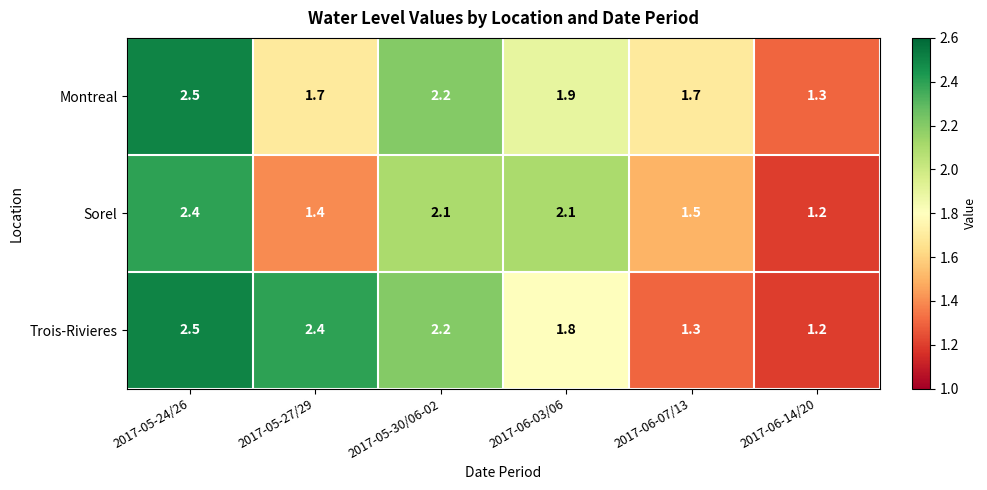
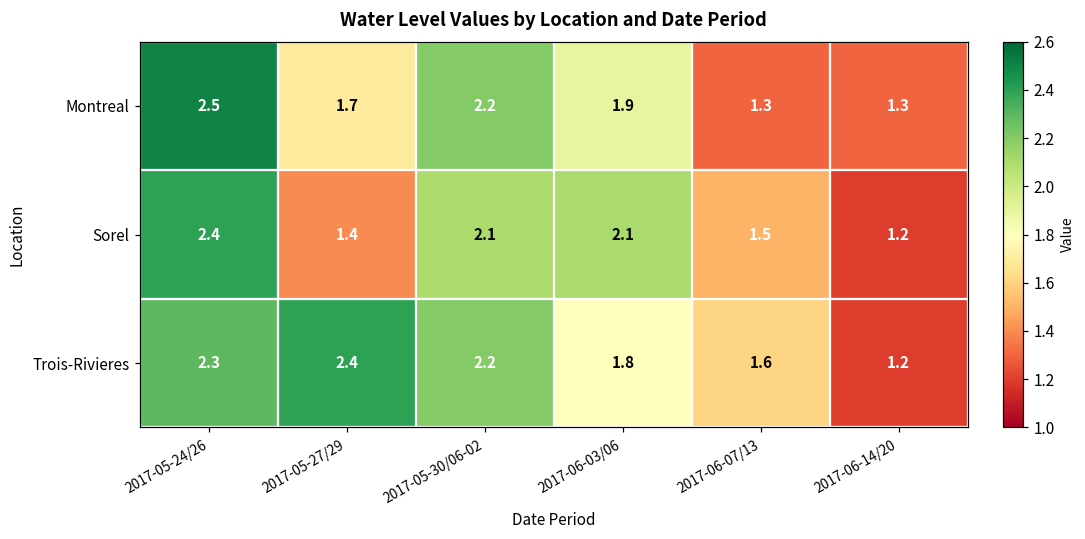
  {
    "Montreal": {
      "2017-05-24/26": 2.5,
      "2017-05-27/29": 1.7,
      "2017-05-30/06-02": 2.2,
      "2017-06-03/06": 1.9,
-     "2017-06-07/13": 1.7,
+     "2017-06-07/13": 1.3,
      "2017-06-14/20": 1.3
    },
    "Sorel": {
      "2017-05-24/26": 2.4,
      "2017-05-27/29": 1.4,
      "2017-05-30/06-02": 2.1,
      "2017-06-03/06": 2.1,
      "2017-06-07/13": 1.5,
      "2017-06-14/20": 1.2
    },
    "Trois-Rivieres": {
-     "2017-05-24/26": 2.5,
+     "2017-05-24/26": 2.3,
      "2017-05-27/29": 2.4,
      "2017-05-30/06-02": 2.2,
      "2017-06-03/06": 1.8,
-     "2017-06-07/13": 1.3,
+     "2017-06-07/13": 1.6,
      "2017-06-14/20": 1.2
    }
  }
